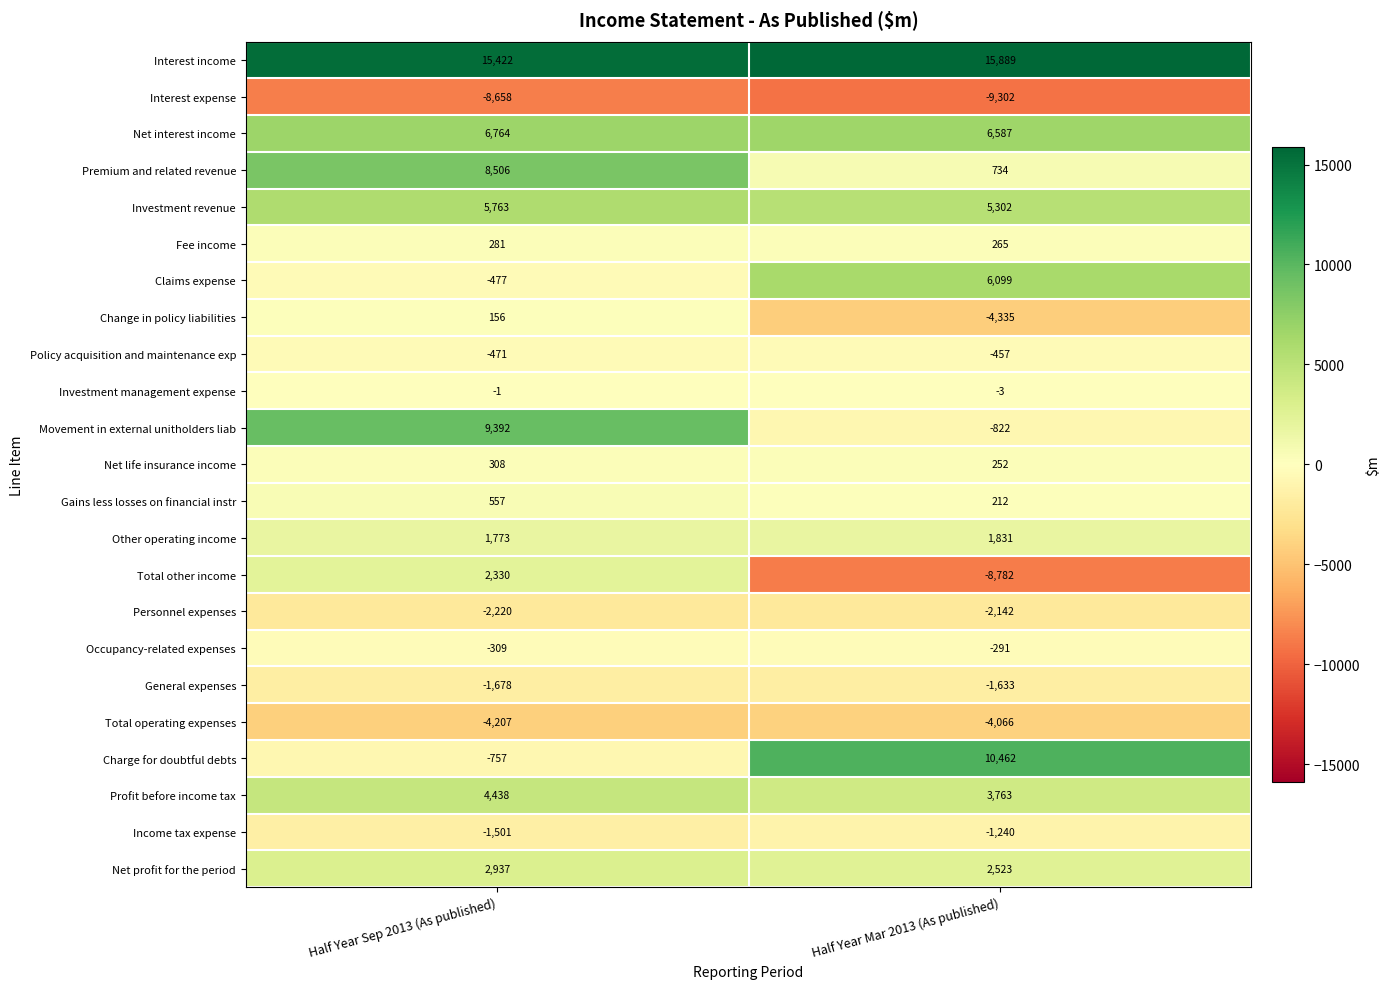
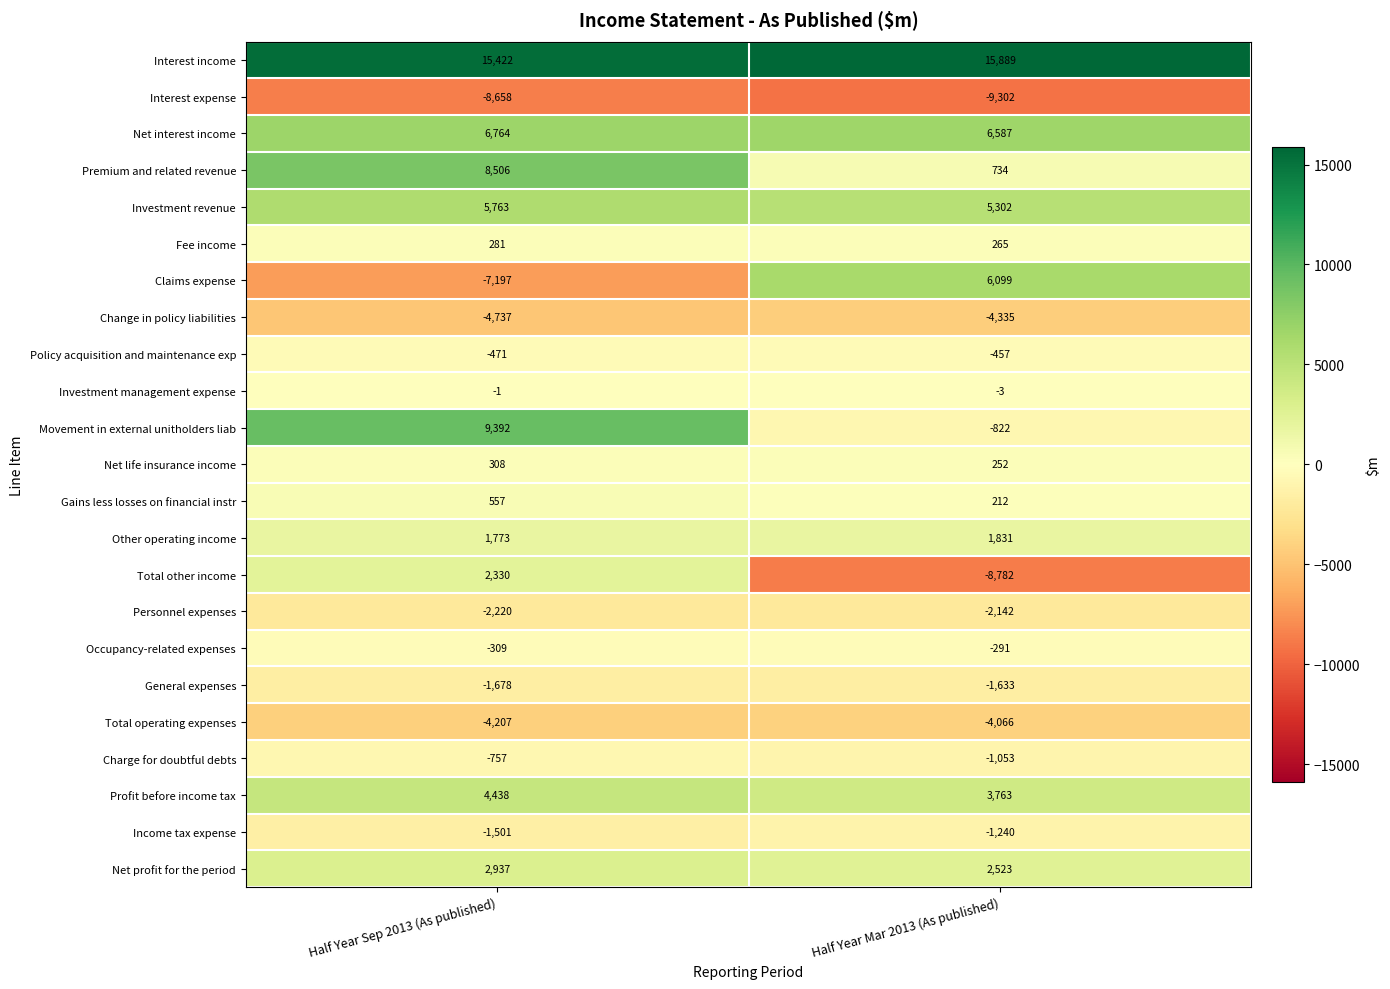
  {
    "Interest income": {
      "Half Year Sep 2013 (As published)": "15,422",
      "Half Year Mar 2013 (As published)": "15,889"
    },
    "Interest expense": {
      "Half Year Sep 2013 (As published)": "-8,658",
      "Half Year Mar 2013 (As published)": "-9,302"
    },
    "Net interest income": {
      "Half Year Sep 2013 (As published)": "6,764",
      "Half Year Mar 2013 (As published)": "6,587"
    },
    "Premium and related revenue": {
      "Half Year Sep 2013 (As published)": "8,506",
      "Half Year Mar 2013 (As published)": "734"
    },
    "Investment revenue": {
      "Half Year Sep 2013 (As published)": "5,763",
      "Half Year Mar 2013 (As published)": "5,302"
    },
    "Fee income": {
      "Half Year Sep 2013 (As published)": "281",
      "Half Year Mar 2013 (As published)": "265"
    },
    "Claims expense": {
-     "Half Year Sep 2013 (As published)": "-477",
+     "Half Year Sep 2013 (As published)": "-7,197",
      "Half Year Mar 2013 (As published)": "6,099"
    },
    "Change in policy liabilities": {
-     "Half Year Sep 2013 (As published)": "156",
+     "Half Year Sep 2013 (As published)": "-4,737",
      "Half Year Mar 2013 (As published)": "-4,335"
    },
    "Policy acquisition and maintenance exp": {
      "Half Year Sep 2013 (As published)": "-471",
      "Half Year Mar 2013 (As published)": "-457"
    },
    "Investment management expense": {
      "Half Year Sep 2013 (As published)": "-1",
      "Half Year Mar 2013 (As published)": "-3"
    },
    "Movement in external unitholders liab": {
      "Half Year Sep 2013 (As published)": "9,392",
      "Half Year Mar 2013 (As published)": "-822"
    },
    "Net life insurance income": {
      "Half Year Sep 2013 (As published)": "308",
      "Half Year Mar 2013 (As published)": "252"
    },
    "Gains less losses on financial instr": {
      "Half Year Sep 2013 (As published)": "557",
      "Half Year Mar 2013 (As published)": "212"
    },
    "Other operating income": {
      "Half Year Sep 2013 (As published)": "1,773",
      "Half Year Mar 2013 (As published)": "1,831"
    },
    "Total other income": {
      "Half Year Sep 2013 (As published)": "2,330",
      "Half Year Mar 2013 (As published)": "-8,782"
    },
    "Personnel expenses": {
      "Half Year Sep 2013 (As published)": "-2,220",
      "Half Year Mar 2013 (As published)": "-2,142"
    },
    "Occupancy-related expenses": {
      "Half Year Sep 2013 (As published)": "-309",
      "Half Year Mar 2013 (As published)": "-291"
    },
    "General expenses": {
      "Half Year Sep 2013 (As published)": "-1,678",
      "Half Year Mar 2013 (As published)": "-1,633"
    },
    "Total operating expenses": {
      "Half Year Sep 2013 (As published)": "-4,207",
      "Half Year Mar 2013 (As published)": "-4,066"
    },
    "Charge for doubtful debts": {
      "Half Year Sep 2013 (As published)": "-757",
-     "Half Year Mar 2013 (As published)": "10,462"
+     "Half Year Mar 2013 (As published)": "-1,053"
    },
    "Profit before income tax": {
      "Half Year Sep 2013 (As published)": "4,438",
      "Half Year Mar 2013 (As published)": "3,763"
    },
    "Income tax expense": {
      "Half Year Sep 2013 (As published)": "-1,501",
      "Half Year Mar 2013 (As published)": "-1,240"
    },
    "Net profit for the period": {
      "Half Year Sep 2013 (As published)": "2,937",
      "Half Year Mar 2013 (As published)": "2,523"
    }
  }
